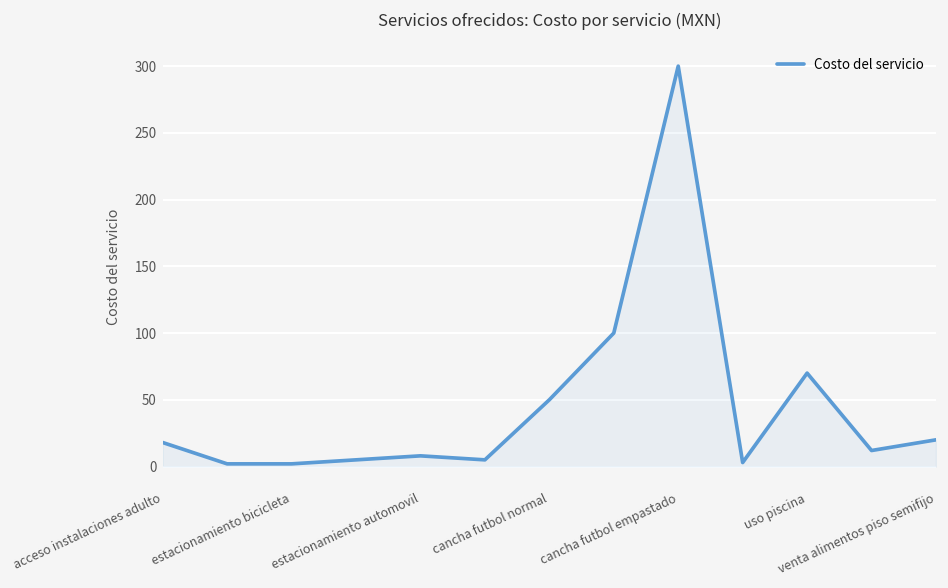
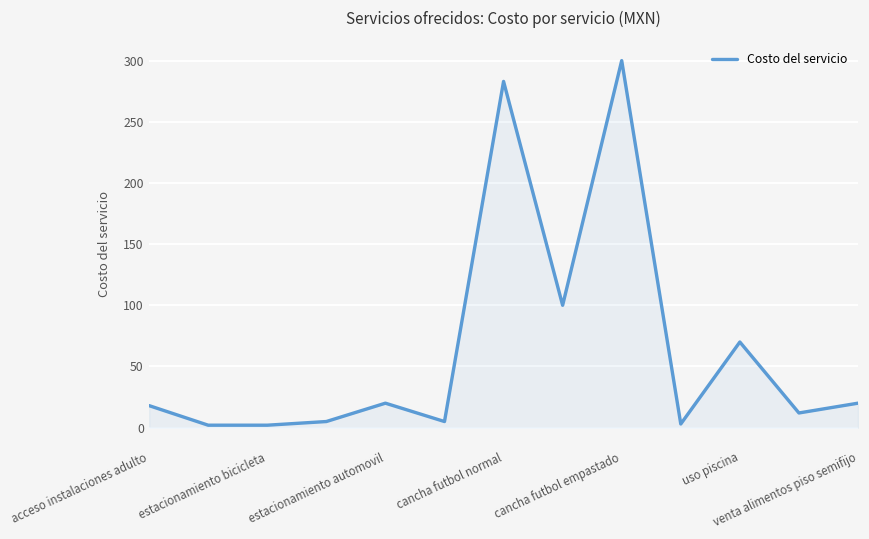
  {
    "acceso instalaciones adulto": 18,
    "estacionamiento bicicleta": 2,
-   "estacionamiento automovil": 8,
-   "cancha futbol normal": 50,
+   "estacionamiento automovil": 20,
+   "cancha futbol normal": 283,
    "cancha futbol empastado": 300,
    "uso piscina": 70,
    "venta alimentos piso semifijo": 20
  }
